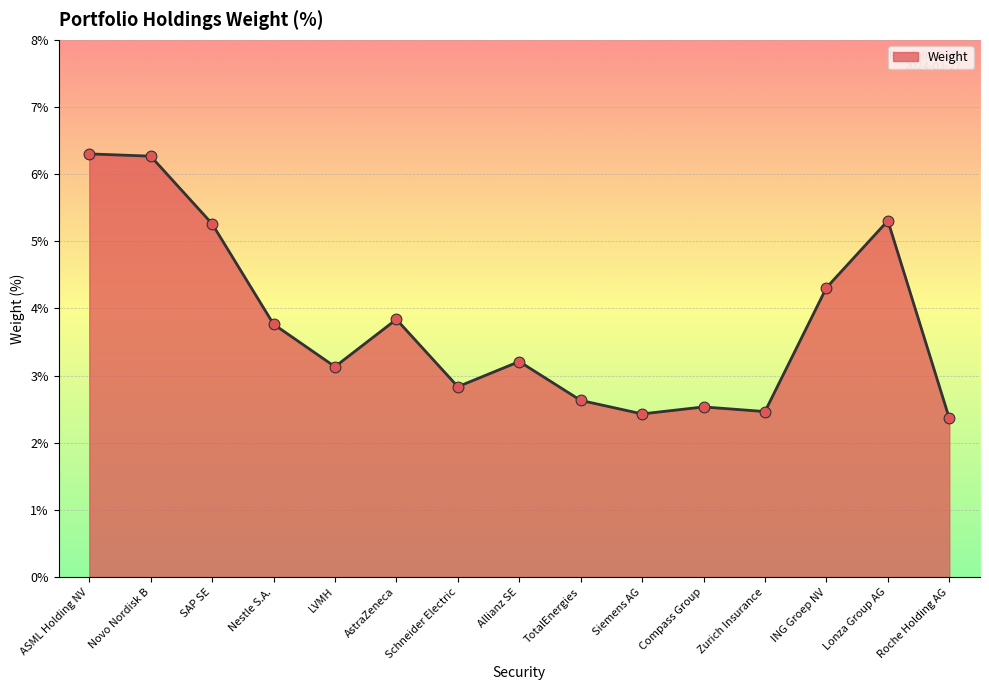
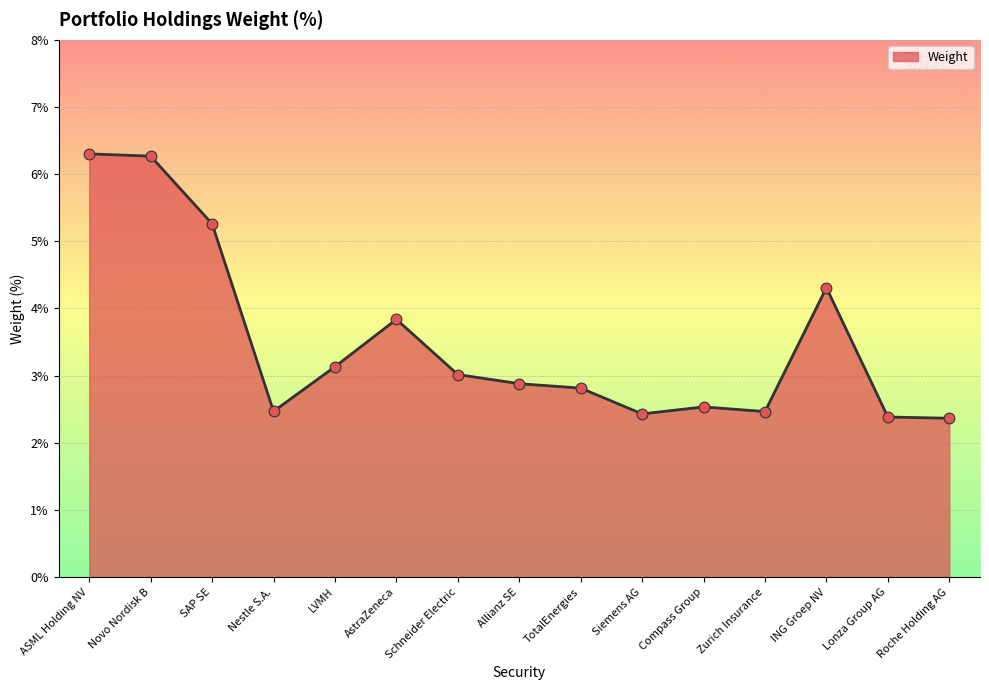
  {
    "ASML Holding NV": "6.3%",
    "Novo Nordisk B": "6.3%",
    "SAP SE": "5.3%",
-   "Nestle S.A.": "3.8%",
+   "Nestle S.A.": "2.5%",
    "LVMH": "3.1%",
    "AstraZeneca": "3.8%",
-   "Schneider Electric": "2.8%",
-   "Allianz SE": "3.2%",
-   "TotalEnergies": "2.6%",
+   "Schneider Electric": "3.0%",
+   "Allianz SE": "2.9%",
+   "TotalEnergies": "2.8%",
    "Siemens AG": "2.4%",
    "Compass Group": "2.5%",
    "Zurich Insurance": "2.5%",
    "ING Groep NV": "4.3%",
-   "Lonza Group AG": "5.3%",
+   "Lonza Group AG": "2.4%",
    "Roche Holding AG": "2.4%"
  }
